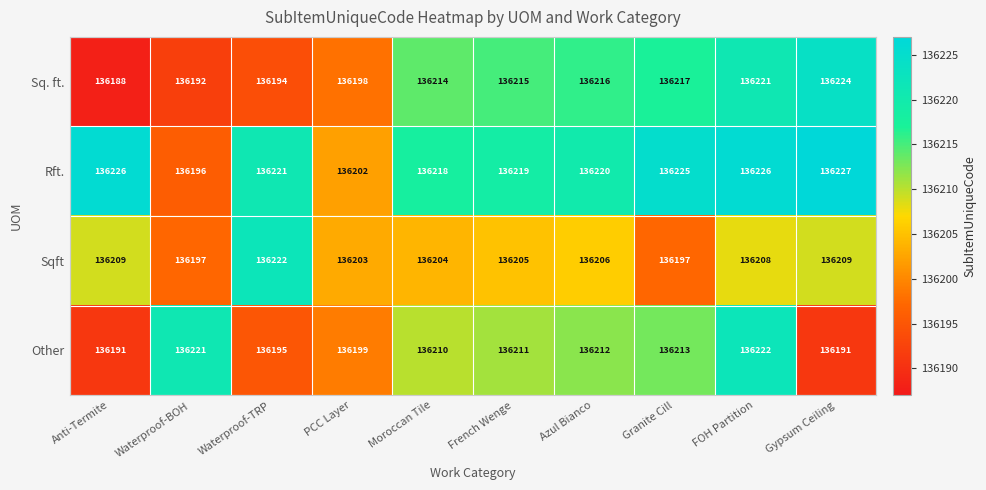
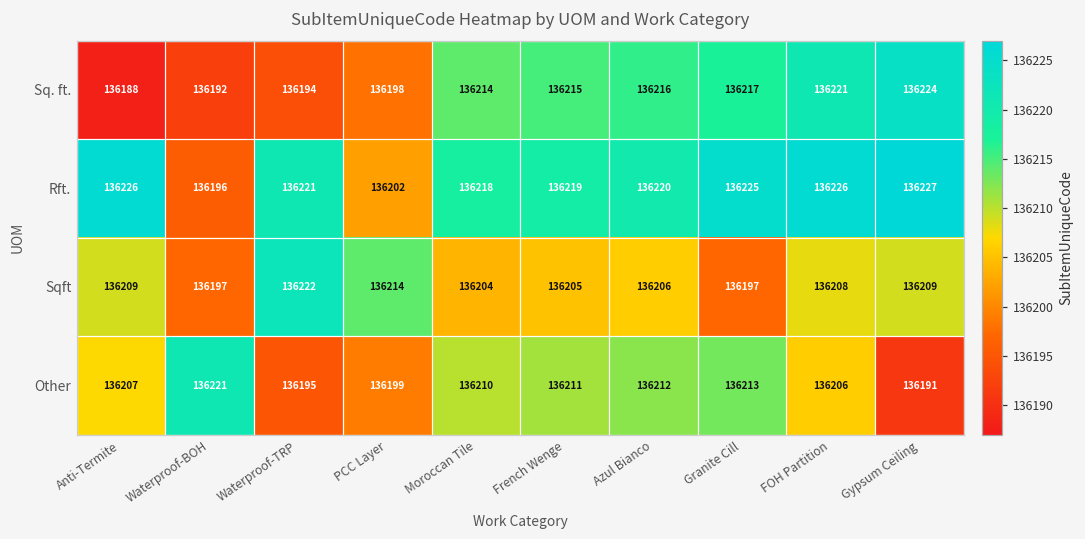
  {
    "Sq. ft.": {
      "Anti-Termite": 136188,
      "Waterproof-BOH": 136192,
      "Waterproof-TRP": 136194,
      "PCC Layer": 136198,
      "Moroccan Tile": 136214,
      "French Wenge": 136215,
      "Azul Bianco": 136216,
      "Granite Cill": 136217,
      "FOH Partition": 136221,
      "Gypsum Ceiling": 136224
    },
    "Rft.": {
      "Anti-Termite": 136226,
      "Waterproof-BOH": 136196,
      "Waterproof-TRP": 136221,
      "PCC Layer": 136202,
      "Moroccan Tile": 136218,
      "French Wenge": 136219,
      "Azul Bianco": 136220,
      "Granite Cill": 136225,
      "FOH Partition": 136226,
      "Gypsum Ceiling": 136227
    },
    "Sqft": {
      "Anti-Termite": 136209,
      "Waterproof-BOH": 136197,
      "Waterproof-TRP": 136222,
-     "PCC Layer": 136203,
+     "PCC Layer": 136214,
      "Moroccan Tile": 136204,
      "French Wenge": 136205,
      "Azul Bianco": 136206,
      "Granite Cill": 136197,
      "FOH Partition": 136208,
      "Gypsum Ceiling": 136209
    },
    "Other": {
-     "Anti-Termite": 136191,
+     "Anti-Termite": 136207,
      "Waterproof-BOH": 136221,
      "Waterproof-TRP": 136195,
      "PCC Layer": 136199,
      "Moroccan Tile": 136210,
      "French Wenge": 136211,
      "Azul Bianco": 136212,
      "Granite Cill": 136213,
-     "FOH Partition": 136222,
+     "FOH Partition": 136206,
      "Gypsum Ceiling": 136191
    }
  }
